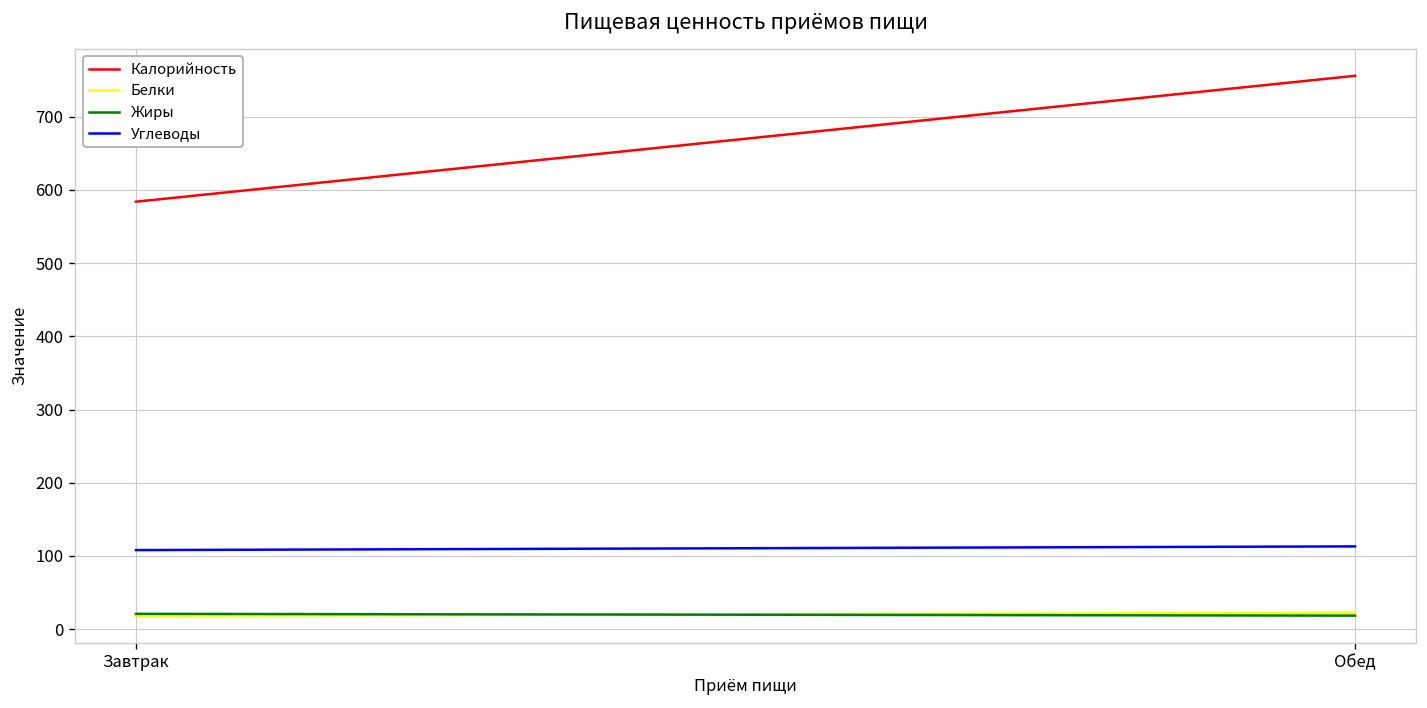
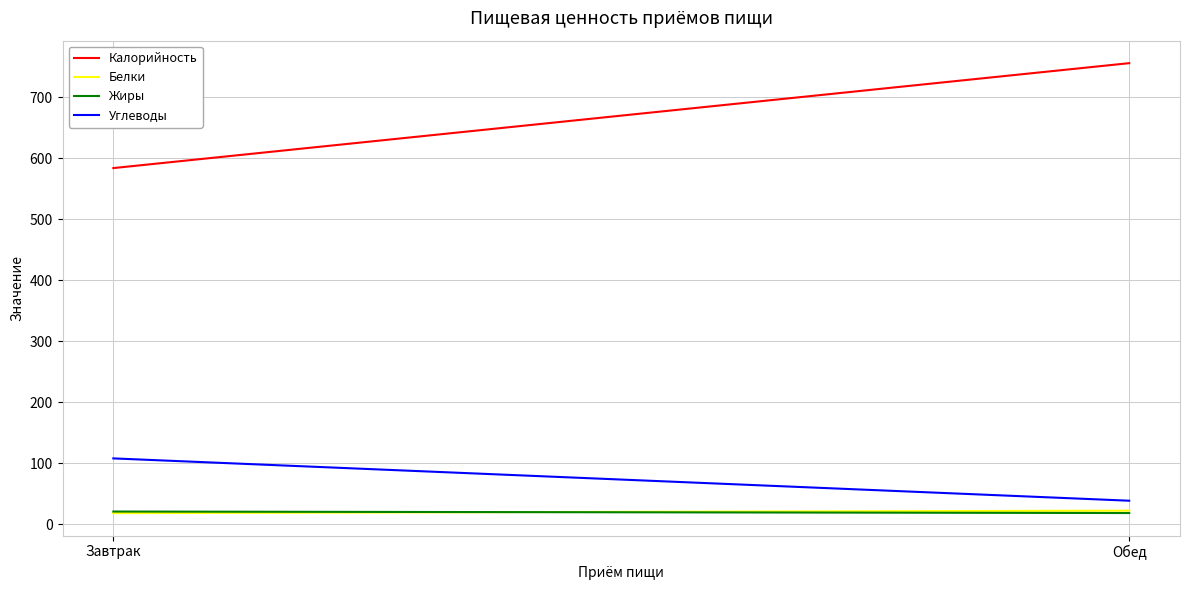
  {
    "Калорийность": {
      "Завтрак": 580,
      "Обед": 760
    },
    "Углеводы": {
      "Завтрак": 110,
-     "Обед": 110
+     "Обед": 40
    }
  }
